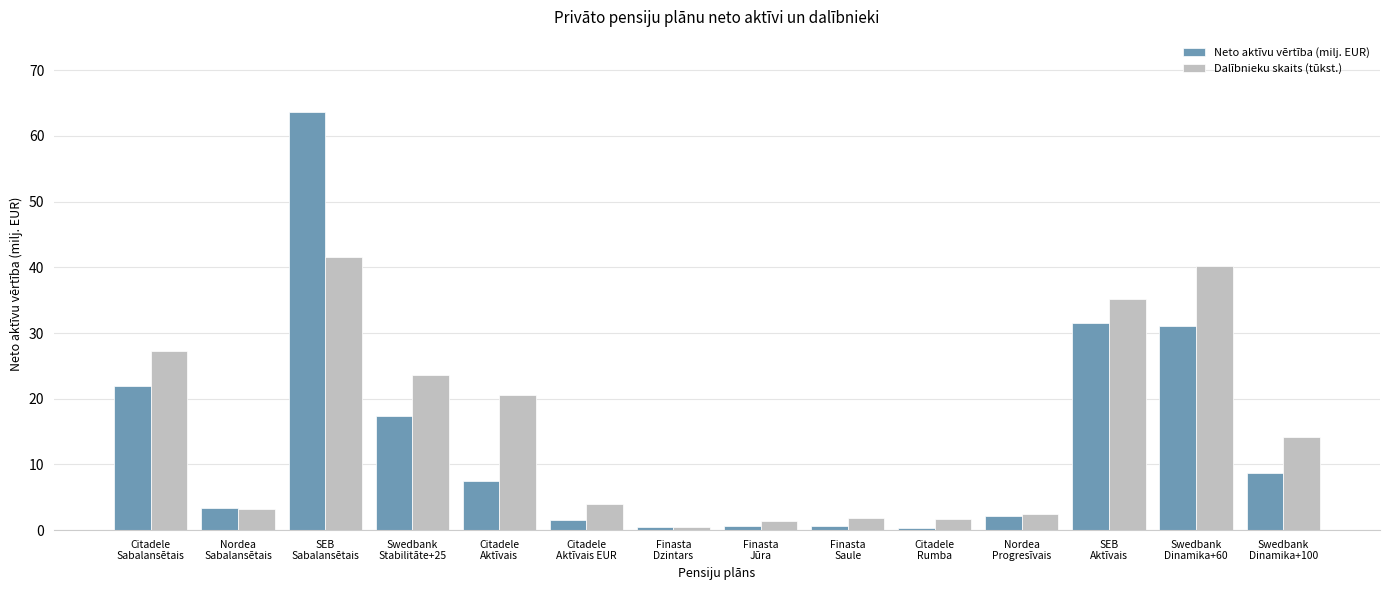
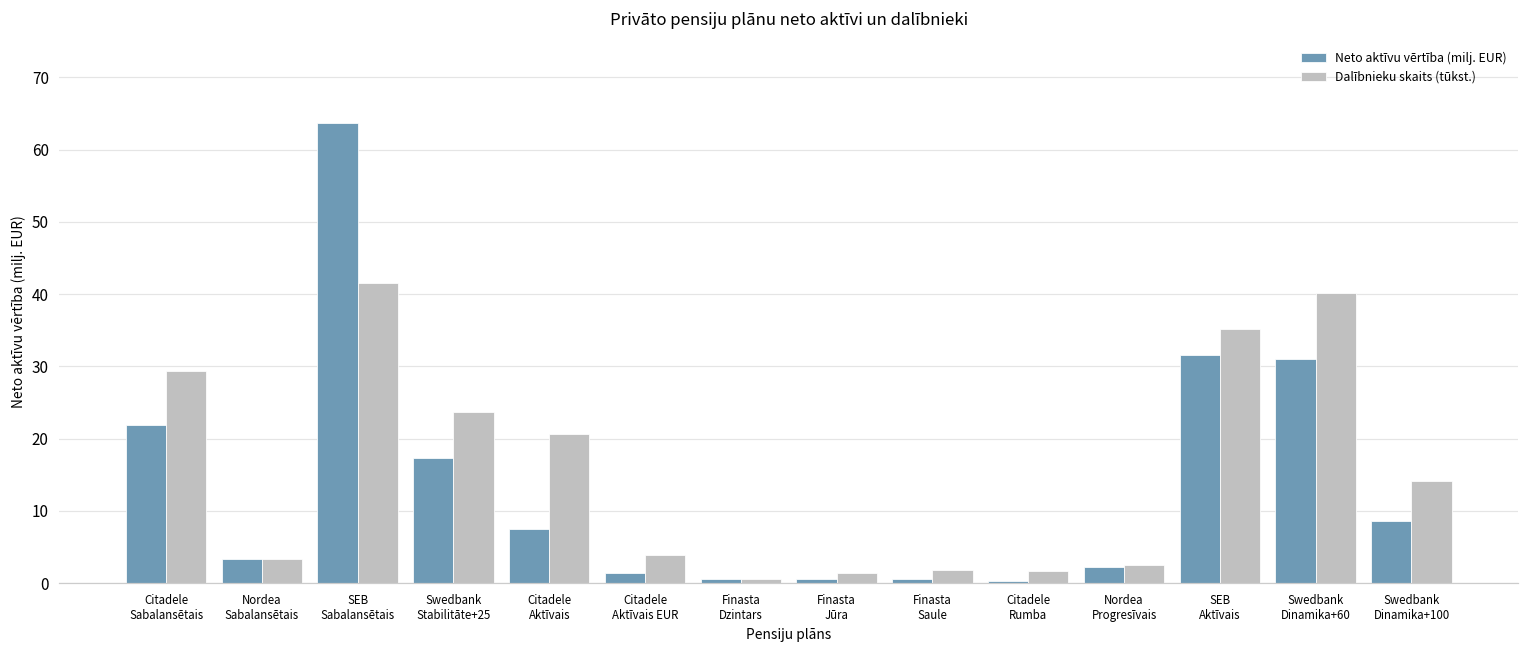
  {
    "Neto aktīvu vērtība (milj. EUR)": {
      "Citadele Sabalansētais": 22,
      "Nordea Sabalansētais": 3,
      "SEB Sabalansētais": 64,
      "Swedbank Stabilitāte+25": 17,
      "Citadele Aktīvais": 8,
      "Citadele Aktīvais EUR": 1,
      "Finasta Dzintars": 1,
      "Finasta Jūra": 1,
      "Finasta Saule": 1,
      "Nordea Progresīvais": 2,
      "SEB Aktīvais": 32,
      "Swedbank Dinamika+60": 31,
      "Swedbank Dinamika+100": 9
    },
    "Dalībnieku skaits (tūkst.)": {
-     "Citadele Sabalansētais": 27,
+     "Citadele Sabalansētais": 29,
      "Nordea Sabalansētais": 3,
      "SEB Sabalansētais": 42,
      "Swedbank Stabilitāte+25": 24,
      "Citadele Aktīvais": 21,
      "Citadele Aktīvais EUR": 4,
      "Finasta Dzintars": 1,
      "Finasta Jūra": 1,
      "Finasta Saule": 2,
      "Citadele Rumba": 2,
      "Nordea Progresīvais": 3,
      "SEB Aktīvais": 35,
      "Swedbank Dinamika+60": 40,
      "Swedbank Dinamika+100": 14
    }
  }
